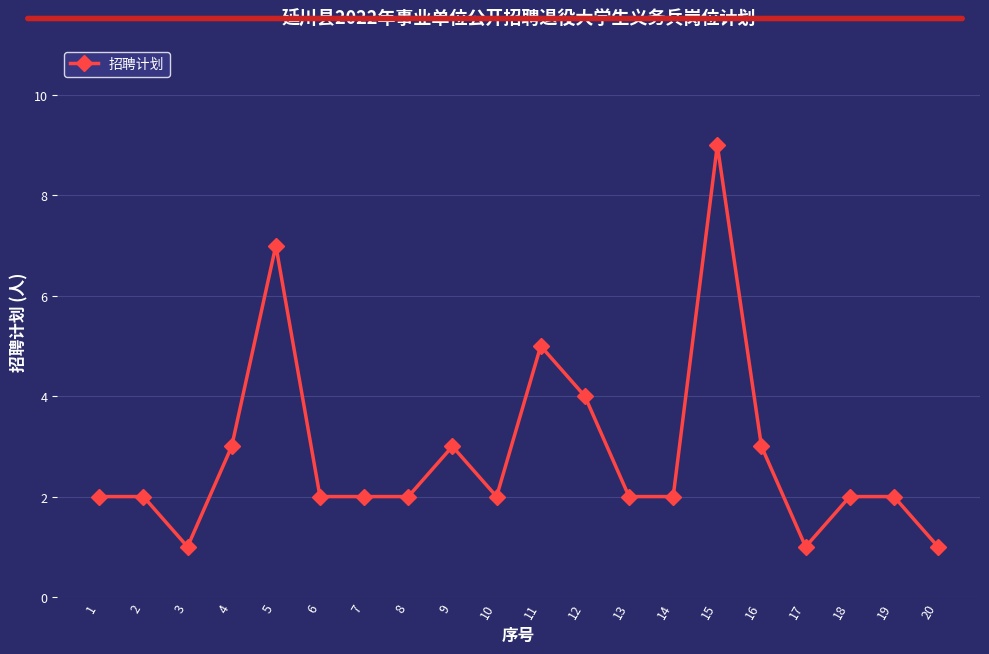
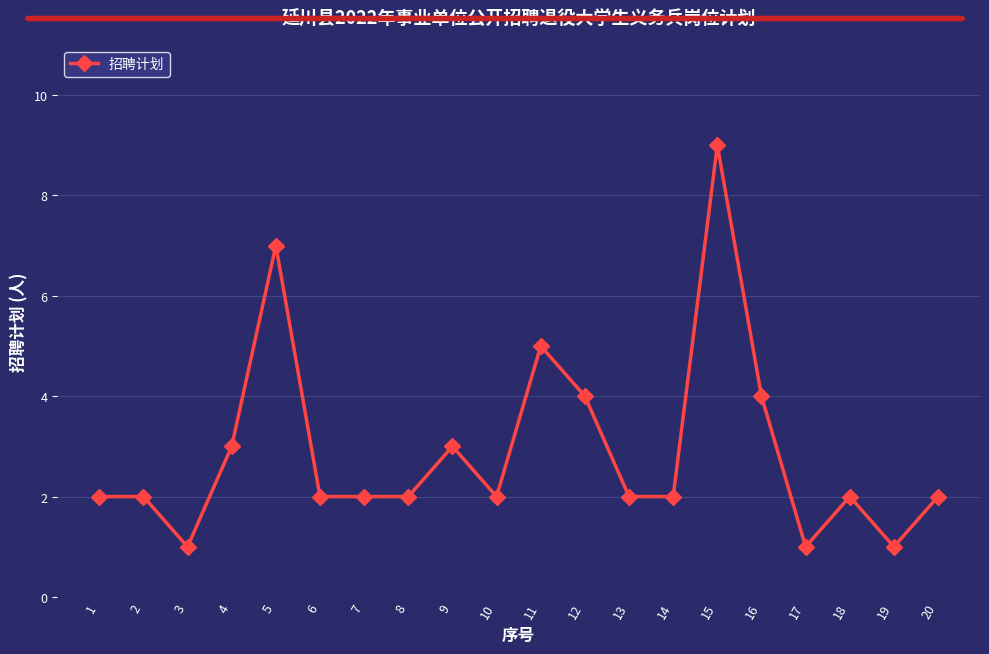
  {
    "1": 2,
    "2": 2,
    "3": 1,
    "4": 3,
    "5": 7,
    "6": 2,
    "7": 2,
    "8": 2,
    "9": 3,
    "10": 2,
    "11": 5,
    "12": 4,
    "13": 2,
    "14": 2,
    "15": 9,
-   "16": 3,
+   "16": 4,
    "17": 1,
    "18": 2,
-   "19": 2,
-   "20": 1
+   "19": 1,
+   "20": 2
  }
